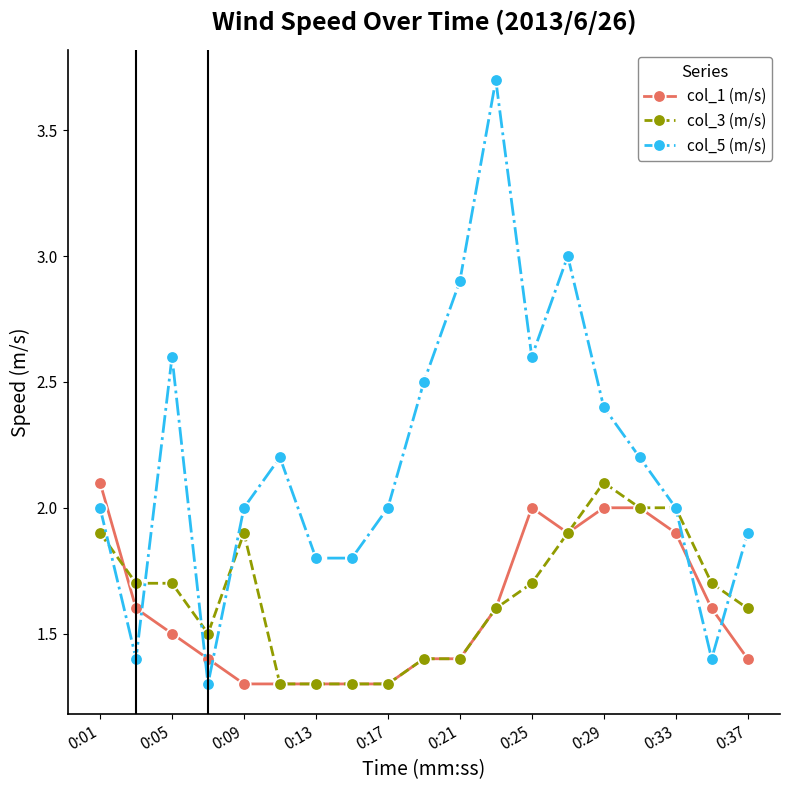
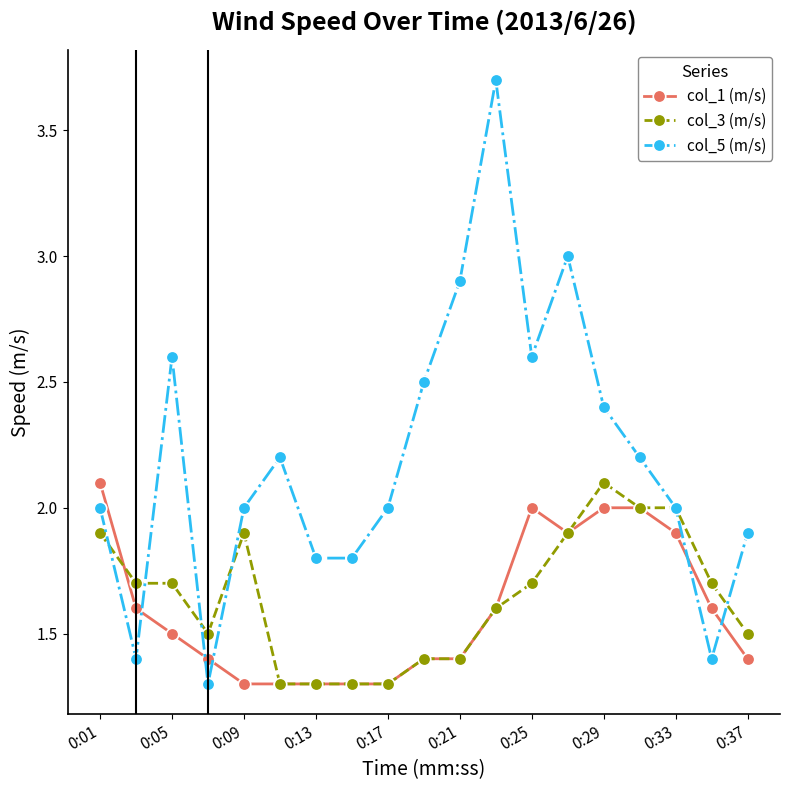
  {
    "col_1 (m/s)": {
      "0:01": 2.1,
      "0:05": 1.5,
      "0:09": 1.3,
      "0:25": 2.0,
      "0:29": 2.0,
      "0:33": 1.9,
      "0:37": 1.4
    },
    "col_3 (m/s)": {
      "0:01": 1.9,
      "0:05": 1.7,
      "0:09": 1.9,
      "0:25": 1.7,
      "0:29": 2.1,
-     "0:37": 1.6
+     "0:37": 1.5
    },
    "col_5 (m/s)": {
      "0:01": 2.0,
      "0:05": 2.6,
      "0:09": 2.0,
      "0:13": 1.8,
      "0:17": 2.0,
      "0:21": 2.9,
      "0:25": 2.6,
      "0:29": 2.4,
      "0:37": 1.9
    }
  }
